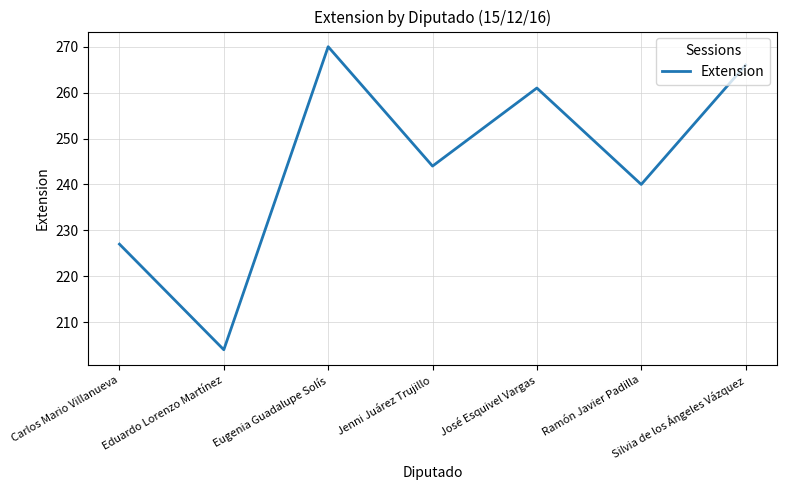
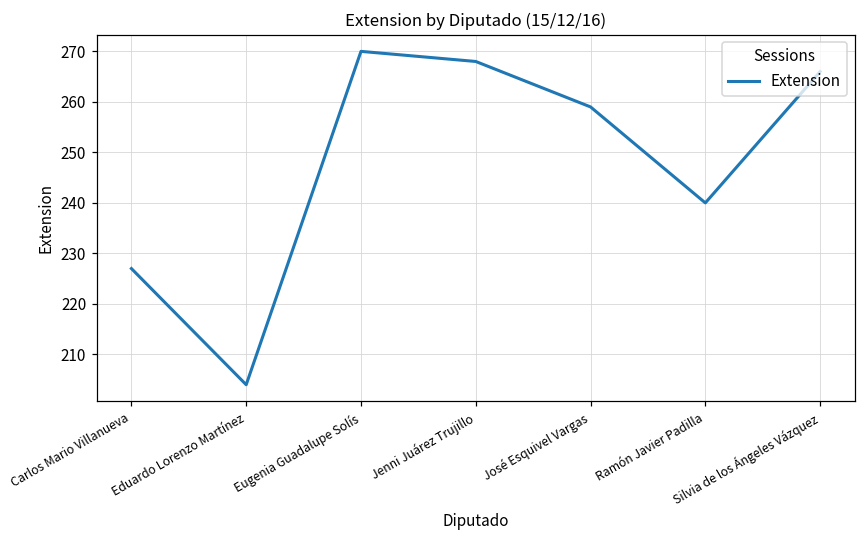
  {
    "Carlos Mario Villanueva": 227,
    "Eduardo Lorenzo Martínez": 204,
    "Eugenia Guadalupe Solís": 270,
-   "Jenni Juárez Trujillo": 244,
-   "José Esquivel Vargas": 261,
+   "Jenni Juárez Trujillo": 268,
+   "José Esquivel Vargas": 259,
    "Ramón Javier Padilla": 240
  }
